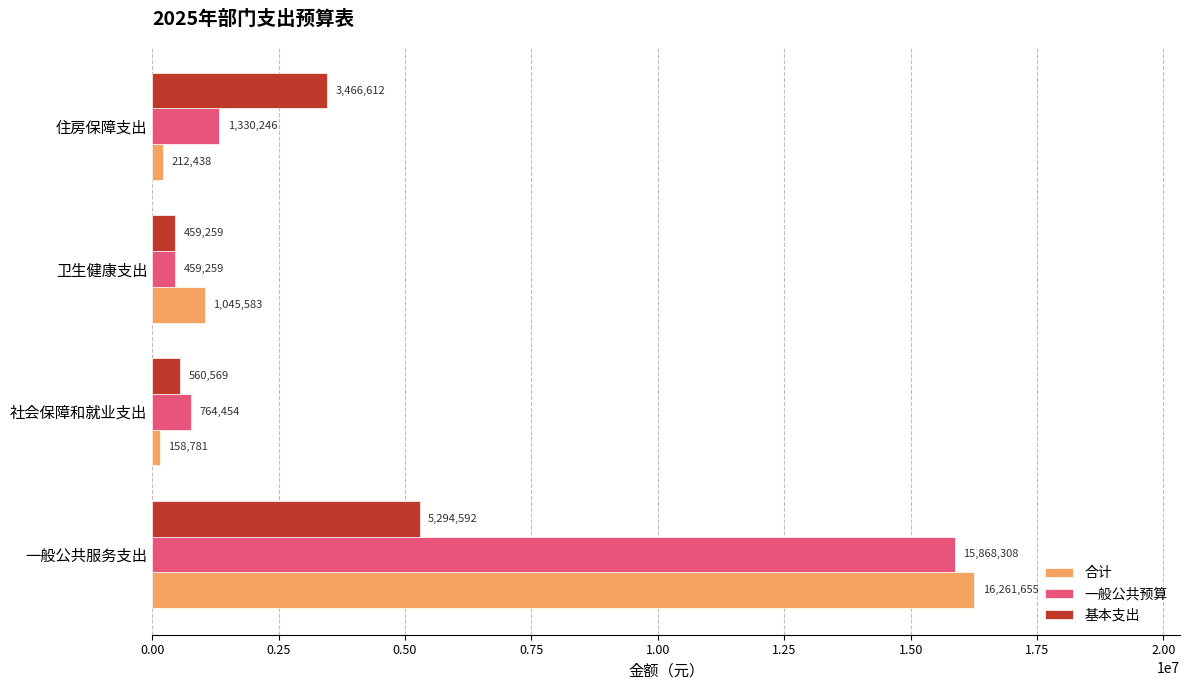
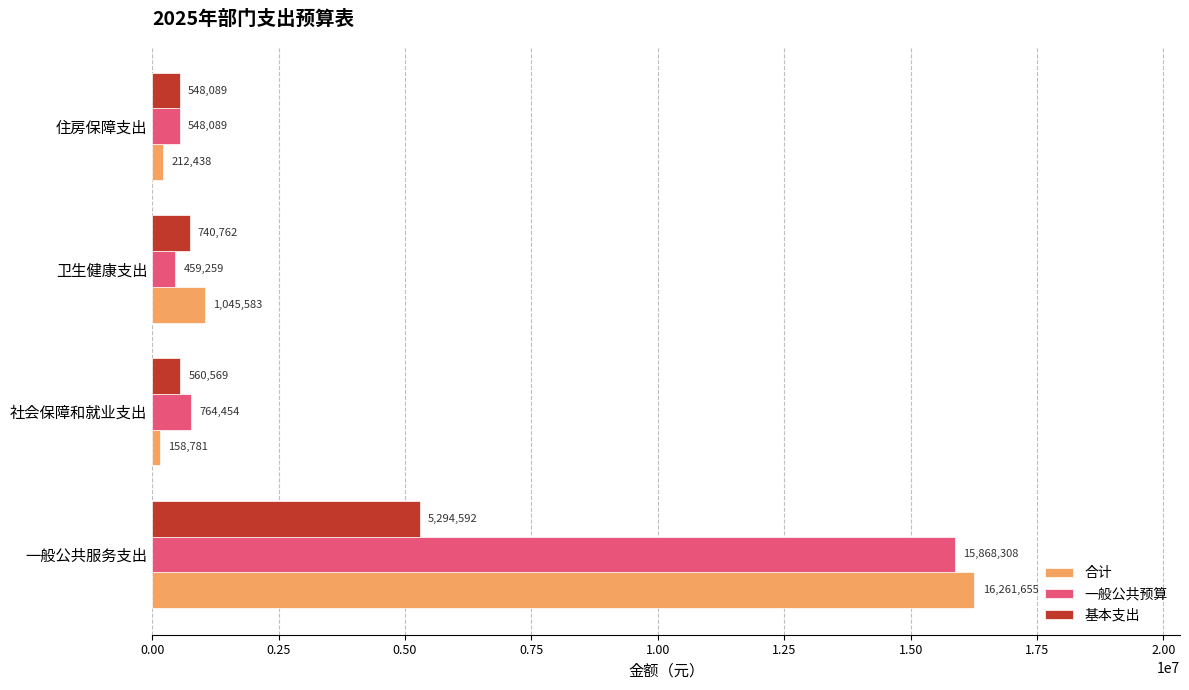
  {
    "合计": {
      "住房保障支出": "212,438",
      "卫生健康支出": "1,045,583",
      "社会保障和就业支出": "158,781",
      "一般公共服务支出": "16,261,655"
    },
    "一般公共预算": {
-     "住房保障支出": "1,330,246",
+     "住房保障支出": "548,089",
      "卫生健康支出": "459,259",
      "社会保障和就业支出": "764,454",
      "一般公共服务支出": "15,868,308"
    },
    "基本支出": {
-     "住房保障支出": "3,466,612",
-     "卫生健康支出": "459,259",
+     "住房保障支出": "548,089",
+     "卫生健康支出": "740,762",
      "社会保障和就业支出": "560,569",
      "一般公共服务支出": "5,294,592"
    }
  }
